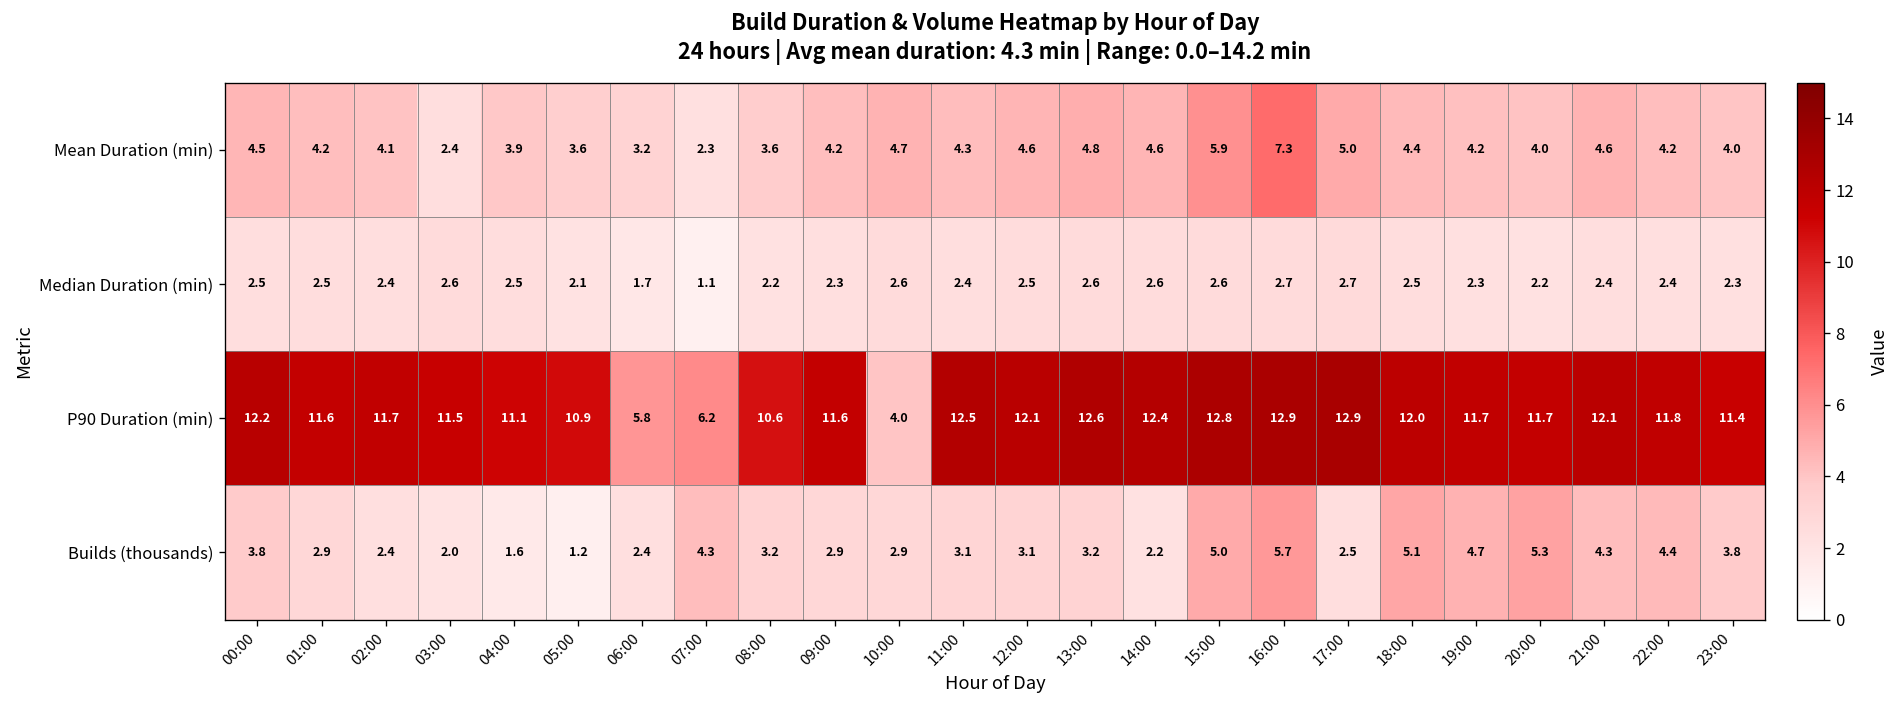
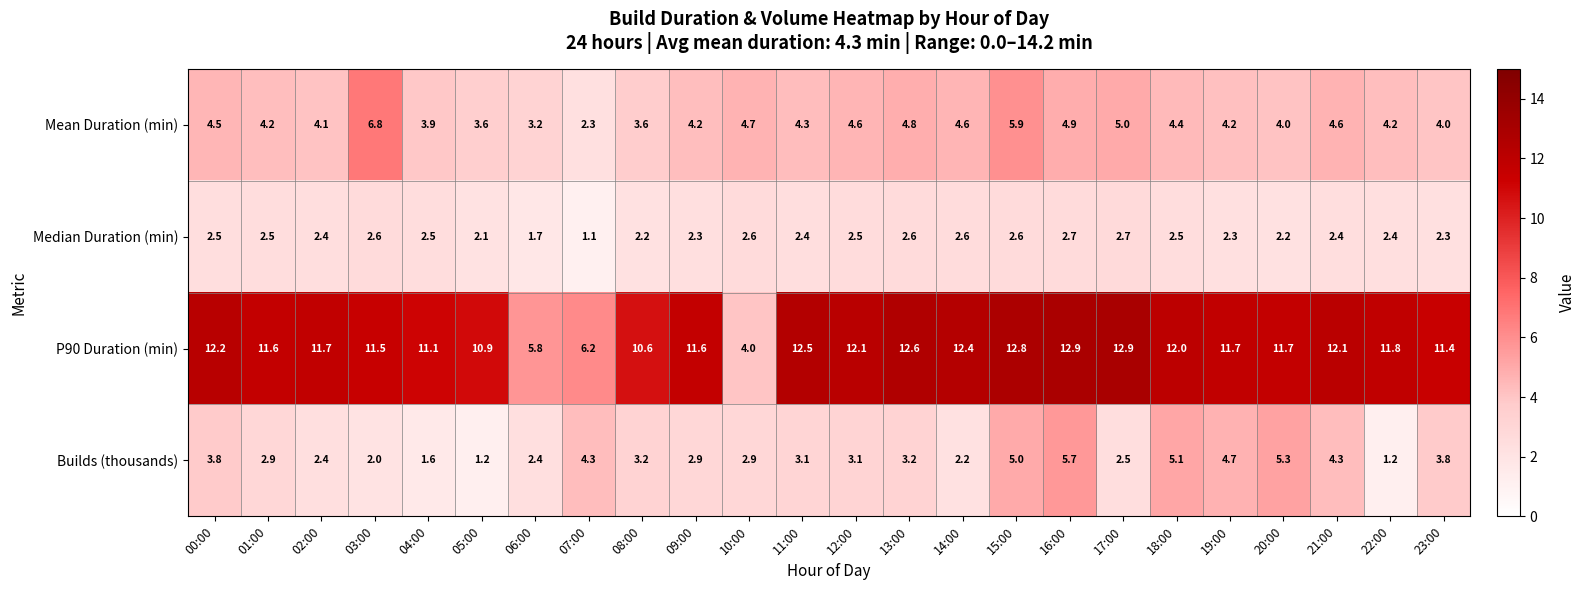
  {
    "Mean Duration (min)": {
      "00:00": 4.5,
      "01:00": 4.2,
      "02:00": 4.1,
-     "03:00": 2.4,
+     "03:00": 6.8,
      "04:00": 3.9,
      "05:00": 3.6,
      "06:00": 3.2,
      "07:00": 2.3,
      "08:00": 3.6,
      "09:00": 4.2,
      "10:00": 4.7,
      "11:00": 4.3,
      "12:00": 4.6,
      "13:00": 4.8,
      "14:00": 4.6,
      "15:00": 5.9,
-     "16:00": 7.3,
+     "16:00": 4.9,
      "17:00": 5.0,
      "18:00": 4.4,
      "19:00": 4.2,
      "20:00": 4.0,
      "21:00": 4.6,
      "22:00": 4.2,
      "23:00": 4.0
    },
    "Median Duration (min)": {
      "00:00": 2.5,
      "01:00": 2.5,
      "02:00": 2.4,
      "03:00": 2.6,
      "04:00": 2.5,
      "05:00": 2.1,
      "06:00": 1.7,
      "07:00": 1.1,
      "08:00": 2.2,
      "09:00": 2.3,
      "10:00": 2.6,
      "11:00": 2.4,
      "12:00": 2.5,
      "13:00": 2.6,
      "14:00": 2.6,
      "15:00": 2.6,
      "16:00": 2.7,
      "17:00": 2.7,
      "18:00": 2.5,
      "19:00": 2.3,
      "20:00": 2.2,
      "21:00": 2.4,
      "22:00": 2.4,
      "23:00": 2.3
    },
    "P90 Duration (min)": {
      "00:00": 12.2,
      "01:00": 11.6,
      "02:00": 11.7,
      "03:00": 11.5,
      "04:00": 11.1,
      "05:00": 10.9,
      "06:00": 5.8,
      "07:00": 6.2,
      "08:00": 10.6,
      "09:00": 11.6,
      "10:00": 4.0,
      "11:00": 12.5,
      "12:00": 12.1,
      "13:00": 12.6,
      "14:00": 12.4,
      "15:00": 12.8,
      "16:00": 12.9,
      "17:00": 12.9,
      "18:00": 12.0,
      "19:00": 11.7,
      "20:00": 11.7,
      "21:00": 12.1,
      "22:00": 11.8,
      "23:00": 11.4
    },
    "Builds (thousands)": {
      "00:00": 3.8,
      "01:00": 2.9,
      "02:00": 2.4,
      "03:00": 2.0,
      "04:00": 1.6,
      "05:00": 1.2,
      "06:00": 2.4,
      "07:00": 4.3,
      "08:00": 3.2,
      "09:00": 2.9,
      "10:00": 2.9,
      "11:00": 3.1,
      "12:00": 3.1,
      "13:00": 3.2,
      "14:00": 2.2,
      "15:00": 5.0,
      "16:00": 5.7,
      "17:00": 2.5,
      "18:00": 5.1,
      "19:00": 4.7,
      "20:00": 5.3,
      "21:00": 4.3,
-     "22:00": 4.4,
+     "22:00": 1.2,
      "23:00": 3.8
    }
  }
